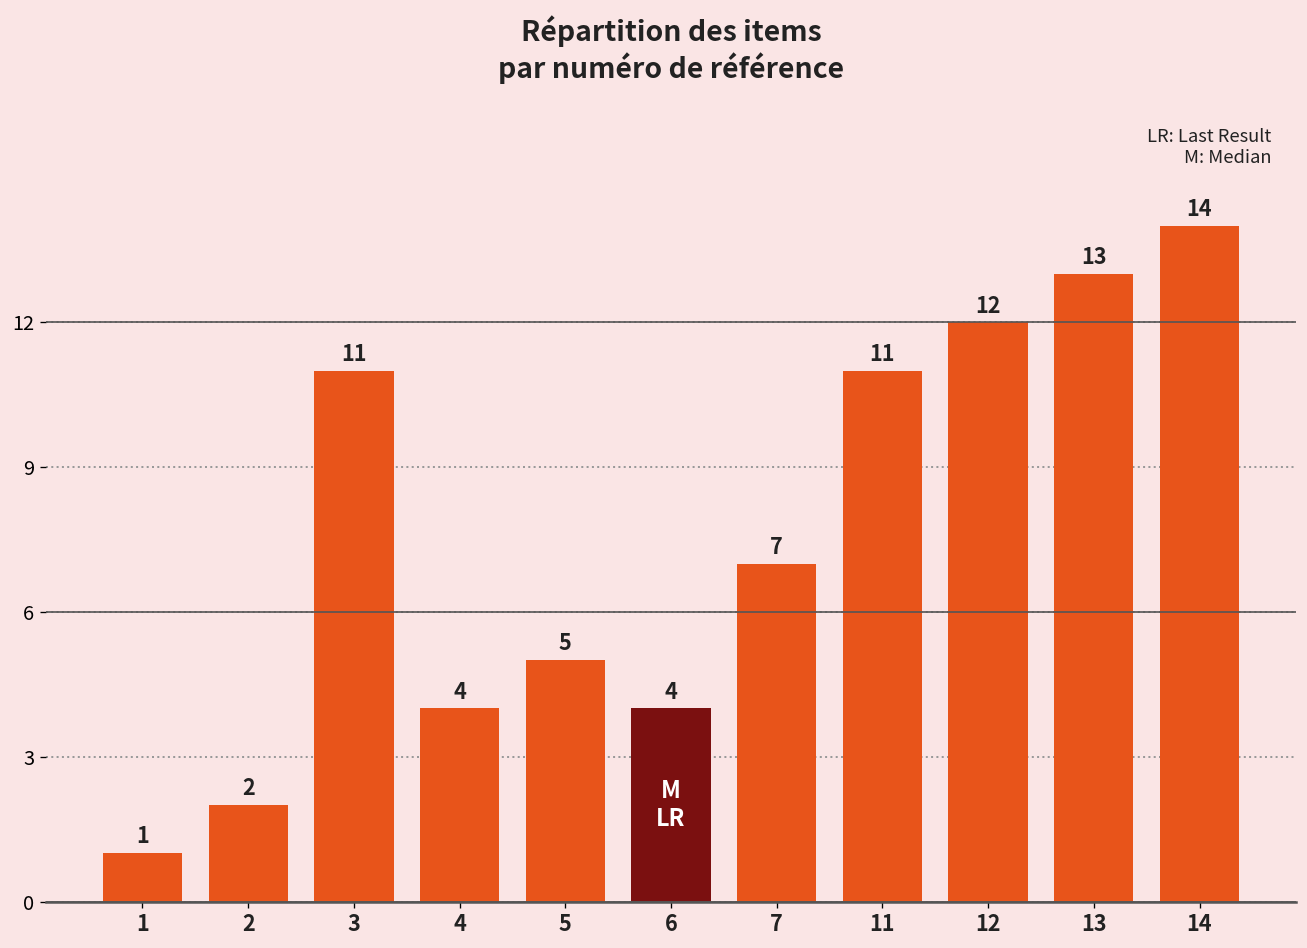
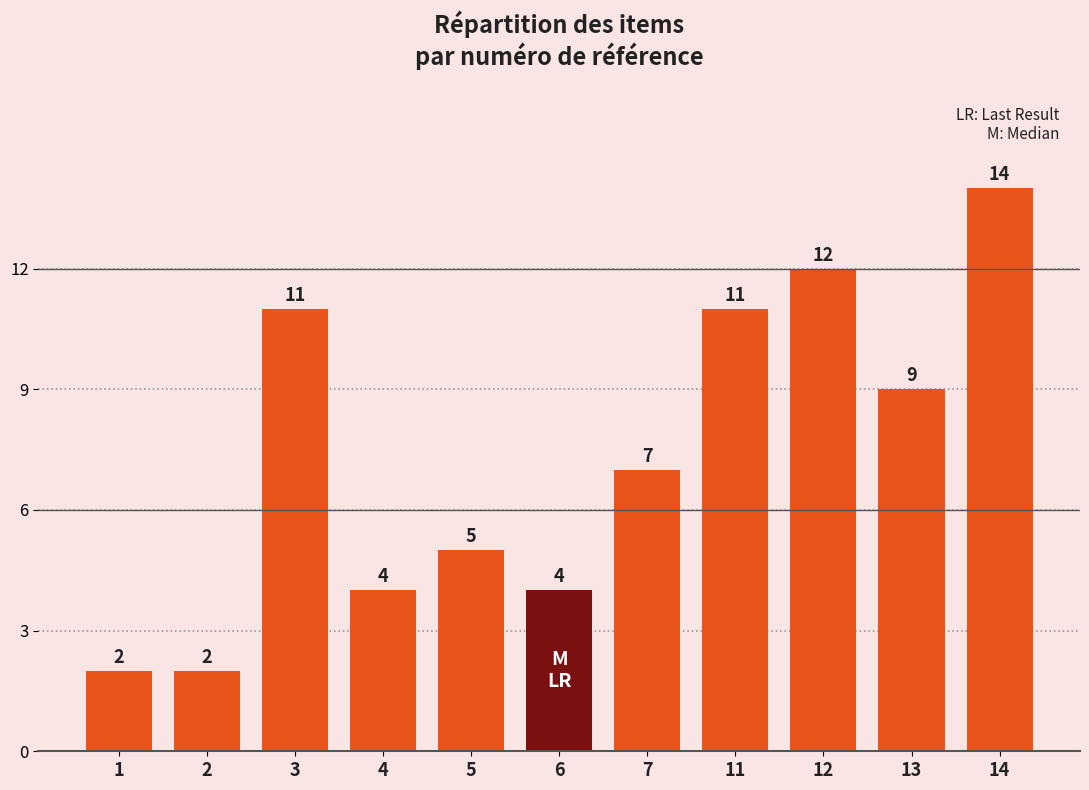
  {
-   "1": 1,
+   "1": 2,
    "2": 2,
    "3": 11,
    "4": 4,
    "5": 5,
    "6": 4,
    "7": 7,
    "11": 11,
    "12": 12,
-   "13": 13,
+   "13": 9,
    "14": 14
  }
